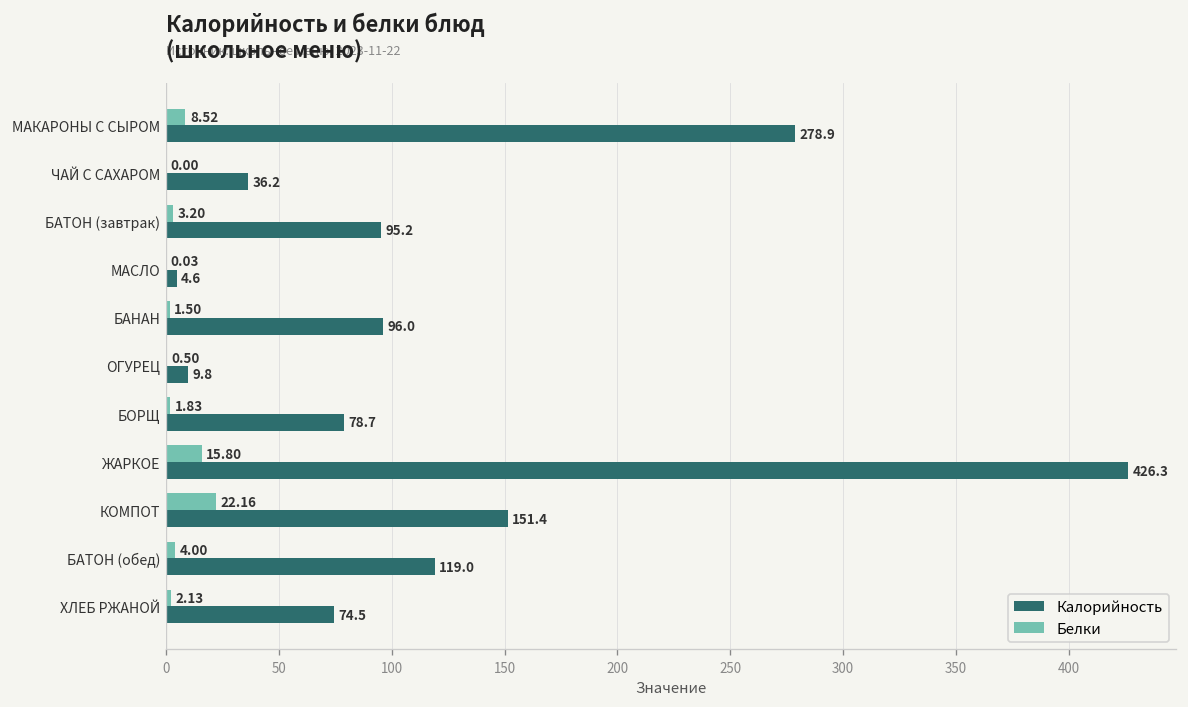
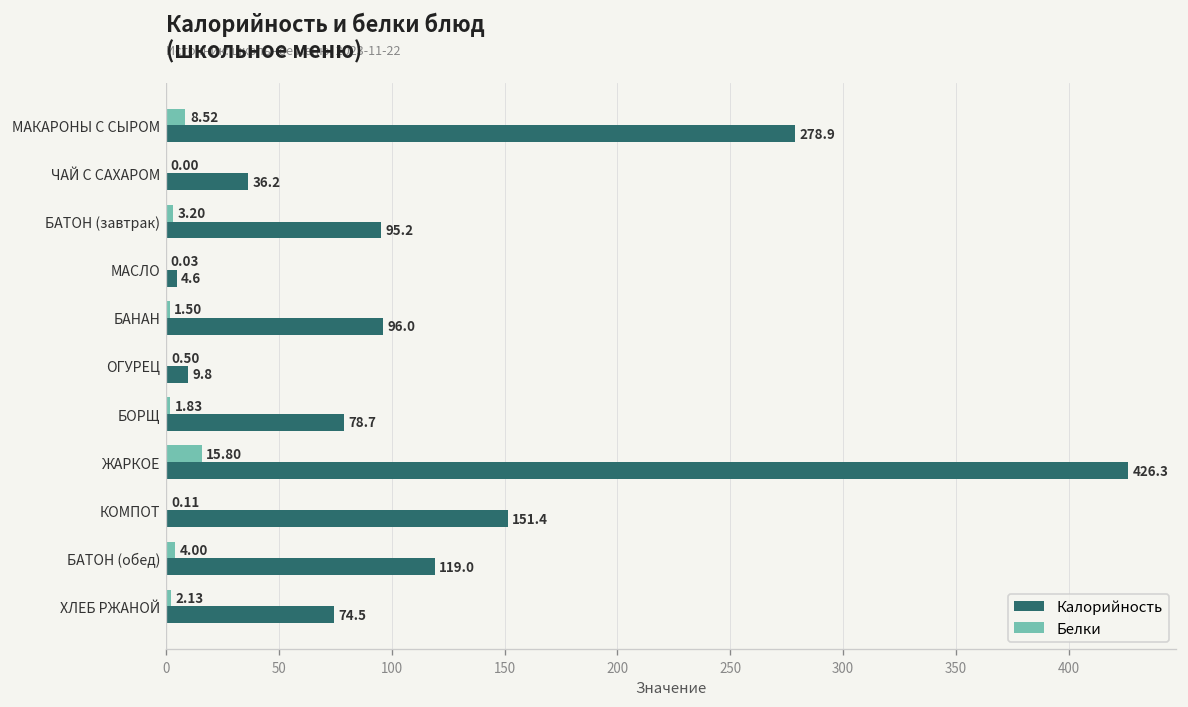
  {
    "Калорийность": {
      "МАКАРОНЫ С СЫРОМ": 278.9,
      "ЧАЙ С САХАРОМ": 36.2,
      "БАТОН (завтрак)": 95.2,
      "МАСЛО": 4.6,
      "БАНАН": 96.0,
      "ОГУРЕЦ": 9.8,
      "БОРЩ": 78.7,
      "ЖАРКОЕ": 426.3,
      "КОМПОТ": 151.4,
      "БАТОН (обед)": 119.0,
      "ХЛЕБ РЖАНОЙ": 74.5
    },
    "Белки": {
      "МАКАРОНЫ С СЫРОМ": 8.52,
      "ЧАЙ С САХАРОМ": 0.00,
      "БАТОН (завтрак)": 3.20,
      "МАСЛО": 0.03,
      "БАНАН": 1.50,
      "ОГУРЕЦ": 0.50,
      "БОРЩ": 1.83,
      "ЖАРКОЕ": 15.80,
-     "КОМПОТ": 22.16,
+     "КОМПОТ": 0.11,
      "БАТОН (обед)": 4.00,
      "ХЛЕБ РЖАНОЙ": 2.13
    }
  }
